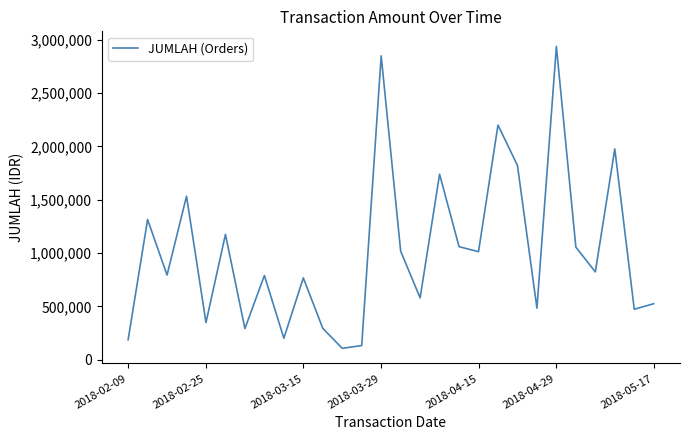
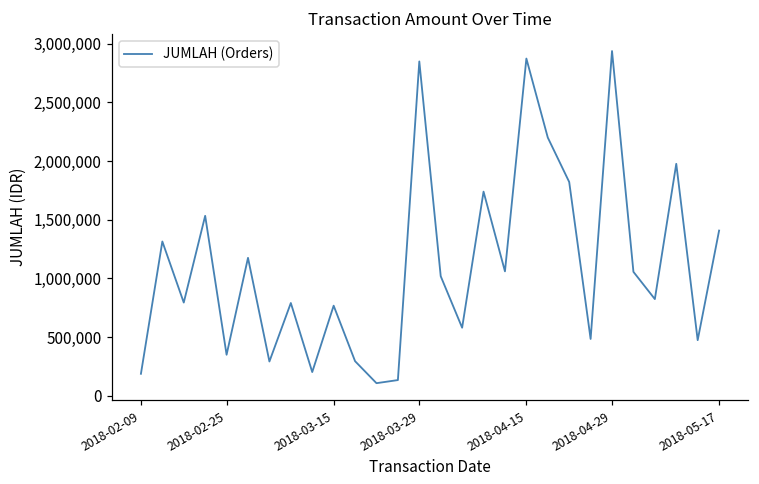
  {
    "2018-02-09": "190,000",
    "2018-02-25": "350,000",
    "2018-03-15": "770,000",
    "2018-03-29": "2,850,000",
-   "2018-04-15": "1,010,000",
+   "2018-04-15": "2,870,000",
    "2018-04-29": "2,940,000",
-   "2018-05-17": "530,000"
+   "2018-05-17": "1,410,000"
  }
